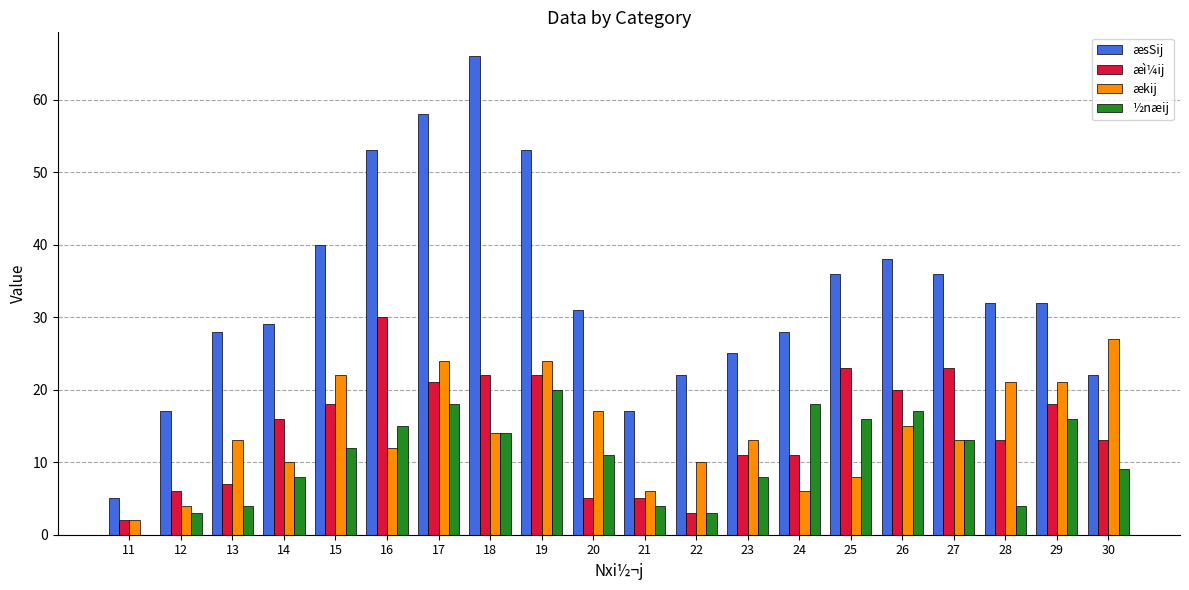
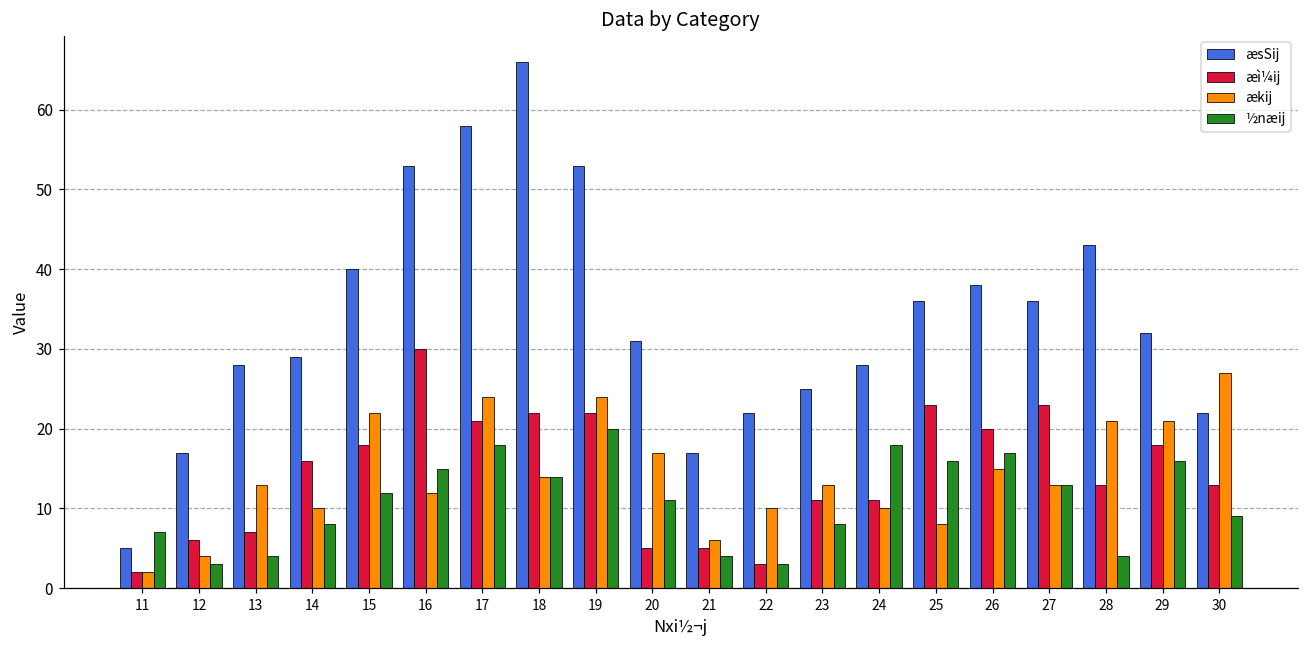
  {
    "æsSij": {
      "11": 5,
      "12": 17,
      "13": 28,
      "14": 29,
      "15": 40,
      "16": 53,
      "17": 58,
      "18": 66,
      "19": 53,
      "20": 31,
      "21": 17,
      "22": 22,
      "23": 25,
      "24": 28,
      "25": 36,
      "26": 38,
      "27": 36,
-     "28": 32,
+     "28": 43,
      "29": 32,
      "30": 22
    },
    "æì¼ij": {
      "11": 2,
      "12": 6,
      "13": 7,
      "14": 16,
      "15": 18,
      "16": 30,
      "17": 21,
      "18": 22,
      "19": 22,
      "20": 5,
      "21": 5,
      "22": 3,
      "23": 11,
      "24": 11,
      "25": 23,
      "26": 20,
      "27": 23,
      "28": 13,
      "29": 18,
      "30": 13
    },
    "ækij": {
      "11": 2,
      "12": 4,
      "13": 13,
      "14": 10,
      "15": 22,
      "16": 12,
      "17": 24,
      "18": 14,
      "19": 24,
      "20": 17,
      "21": 6,
      "22": 10,
      "23": 13,
-     "24": 6,
+     "24": 10,
      "25": 8,
      "26": 15,
      "27": 13,
      "28": 21,
      "29": 21,
      "30": 27
    },
    "½næij": {
-     "11": 0,
+     "11": 7,
      "12": 3,
      "13": 4,
      "14": 8,
      "15": 12,
      "16": 15,
      "17": 18,
      "18": 14,
      "19": 20,
      "20": 11,
      "21": 4,
      "22": 3,
      "23": 8,
      "24": 18,
      "25": 16,
      "26": 17,
      "27": 13,
      "28": 4,
      "29": 16,
      "30": 9
    }
  }
